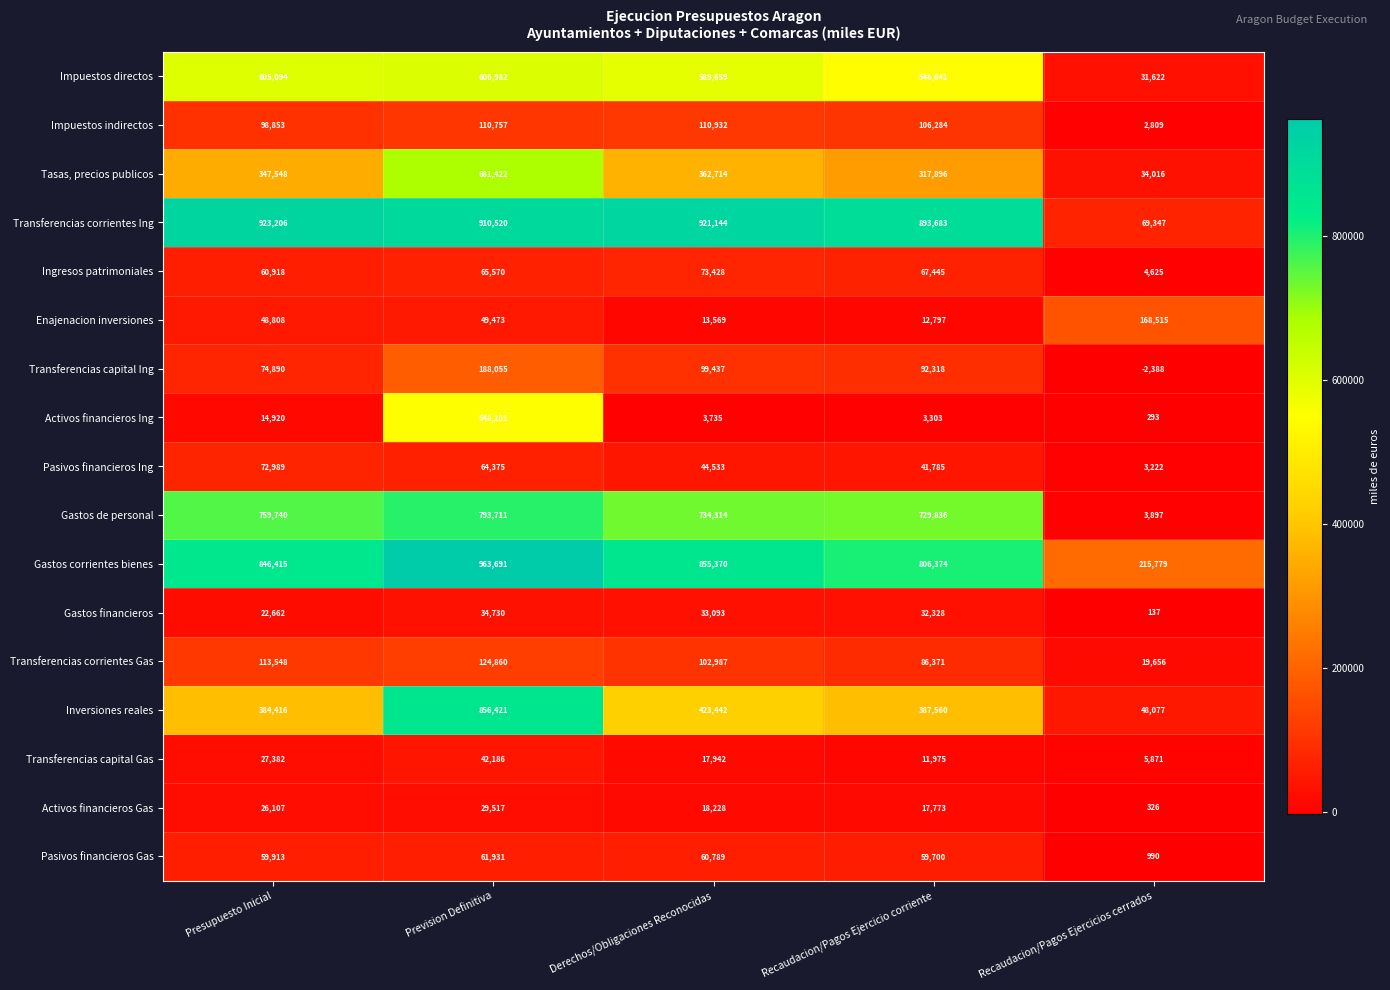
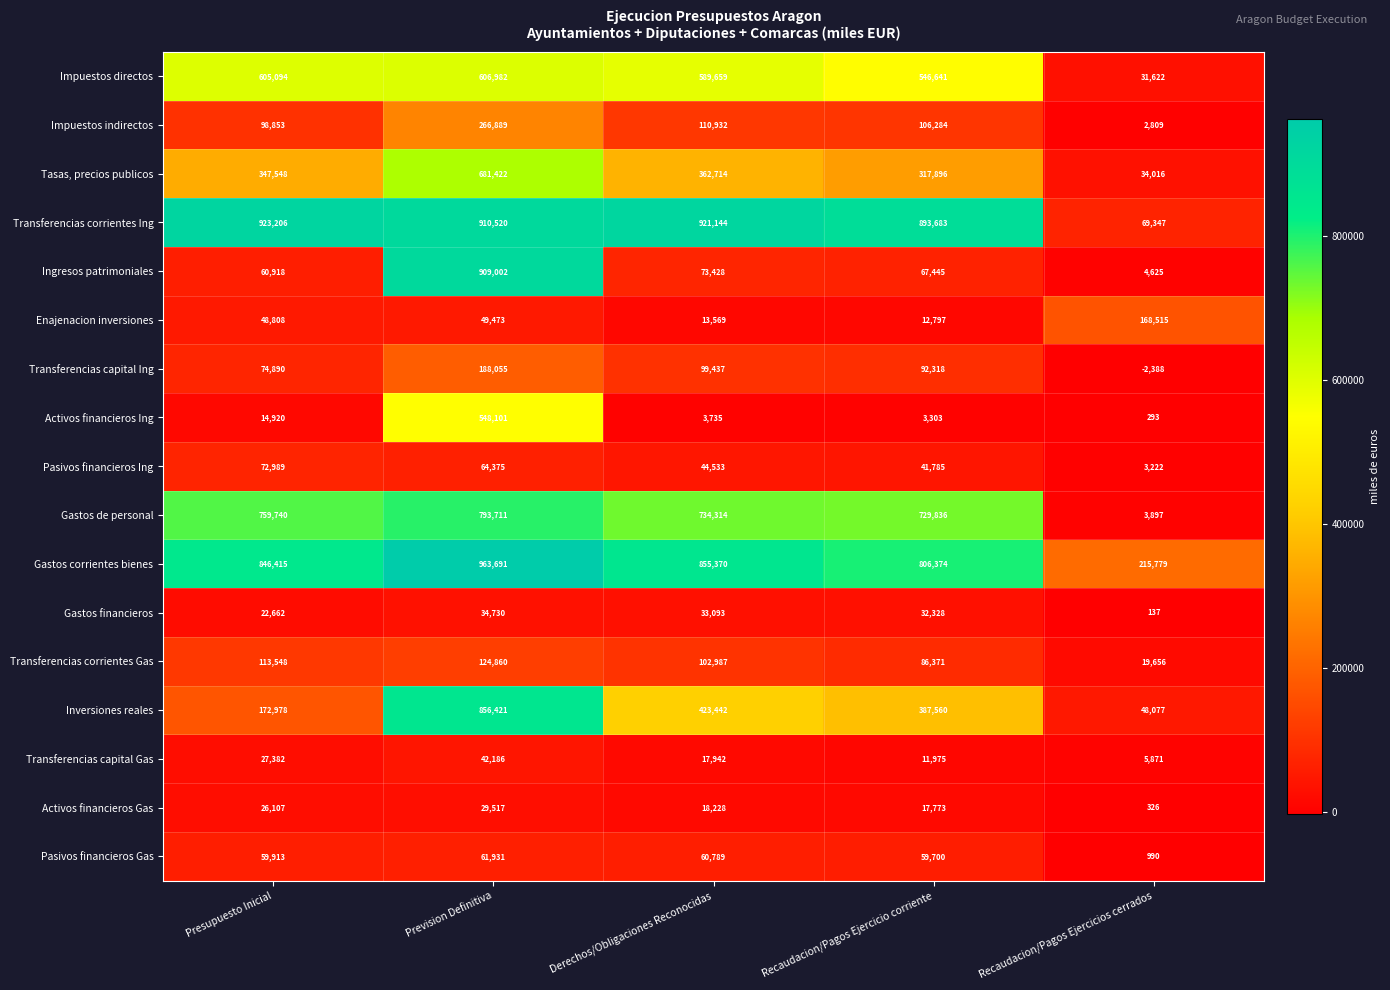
  {
    "Impuestos directos": {
      "Presupuesto Inicial": "605,094",
      "Prevision Definitiva": "606,982",
      "Derechos/Obligaciones Reconocidas": "589,659",
      "Recaudacion/Pagos Ejercicio corriente": "546,641",
      "Recaudacion/Pagos Ejercicios cerrados": "31,622"
    },
    "Impuestos indirectos": {
      "Presupuesto Inicial": "98,853",
-     "Prevision Definitiva": "110,757",
+     "Prevision Definitiva": "266,889",
      "Derechos/Obligaciones Reconocidas": "110,932",
      "Recaudacion/Pagos Ejercicio corriente": "106,284",
      "Recaudacion/Pagos Ejercicios cerrados": "2,809"
    },
    "Tasas, precios publicos": {
      "Presupuesto Inicial": "347,548",
      "Prevision Definitiva": "681,422",
      "Derechos/Obligaciones Reconocidas": "362,714",
      "Recaudacion/Pagos Ejercicio corriente": "317,896",
      "Recaudacion/Pagos Ejercicios cerrados": "34,016"
    },
    "Transferencias corrientes Ing": {
      "Presupuesto Inicial": "923,206",
      "Prevision Definitiva": "910,520",
      "Derechos/Obligaciones Reconocidas": "921,144",
      "Recaudacion/Pagos Ejercicio corriente": "893,683",
      "Recaudacion/Pagos Ejercicios cerrados": "69,347"
    },
    "Ingresos patrimoniales": {
      "Presupuesto Inicial": "60,918",
-     "Prevision Definitiva": "65,570",
+     "Prevision Definitiva": "909,002",
      "Derechos/Obligaciones Reconocidas": "73,428",
      "Recaudacion/Pagos Ejercicio corriente": "67,445",
      "Recaudacion/Pagos Ejercicios cerrados": "4,625"
    },
    "Enajenacion inversiones": {
      "Presupuesto Inicial": "48,808",
      "Prevision Definitiva": "49,473",
      "Derechos/Obligaciones Reconocidas": "13,569",
      "Recaudacion/Pagos Ejercicio corriente": "12,797",
      "Recaudacion/Pagos Ejercicios cerrados": "168,515"
    },
    "Transferencias capital Ing": {
      "Presupuesto Inicial": "74,890",
      "Prevision Definitiva": "188,055",
      "Derechos/Obligaciones Reconocidas": "99,437",
      "Recaudacion/Pagos Ejercicio corriente": "92,318",
      "Recaudacion/Pagos Ejercicios cerrados": "-2,388"
    },
    "Activos financieros Ing": {
      "Presupuesto Inicial": "14,920",
      "Prevision Definitiva": "548,101",
      "Derechos/Obligaciones Reconocidas": "3,735",
      "Recaudacion/Pagos Ejercicio corriente": "3,303",
      "Recaudacion/Pagos Ejercicios cerrados": "293"
    },
    "Pasivos financieros Ing": {
      "Presupuesto Inicial": "72,989",
      "Prevision Definitiva": "64,375",
      "Derechos/Obligaciones Reconocidas": "44,533",
      "Recaudacion/Pagos Ejercicio corriente": "41,785",
      "Recaudacion/Pagos Ejercicios cerrados": "3,222"
    },
    "Gastos de personal": {
      "Presupuesto Inicial": "759,740",
      "Prevision Definitiva": "793,711",
      "Derechos/Obligaciones Reconocidas": "734,314",
      "Recaudacion/Pagos Ejercicio corriente": "729,836",
      "Recaudacion/Pagos Ejercicios cerrados": "3,897"
    },
    "Gastos corrientes bienes": {
      "Presupuesto Inicial": "846,415",
      "Prevision Definitiva": "963,691",
      "Derechos/Obligaciones Reconocidas": "855,370",
      "Recaudacion/Pagos Ejercicio corriente": "806,374",
      "Recaudacion/Pagos Ejercicios cerrados": "215,779"
    },
    "Gastos financieros": {
      "Presupuesto Inicial": "22,662",
      "Prevision Definitiva": "34,730",
      "Derechos/Obligaciones Reconocidas": "33,093",
      "Recaudacion/Pagos Ejercicio corriente": "32,328",
      "Recaudacion/Pagos Ejercicios cerrados": "137"
    },
    "Transferencias corrientes Gas": {
      "Presupuesto Inicial": "113,548",
      "Prevision Definitiva": "124,860",
      "Derechos/Obligaciones Reconocidas": "102,987",
      "Recaudacion/Pagos Ejercicio corriente": "86,371",
      "Recaudacion/Pagos Ejercicios cerrados": "19,656"
    },
    "Inversiones reales": {
-     "Presupuesto Inicial": "384,416",
+     "Presupuesto Inicial": "172,978",
      "Prevision Definitiva": "856,421",
      "Derechos/Obligaciones Reconocidas": "423,442",
      "Recaudacion/Pagos Ejercicio corriente": "387,560",
      "Recaudacion/Pagos Ejercicios cerrados": "48,077"
    },
    "Transferencias capital Gas": {
      "Presupuesto Inicial": "27,382",
      "Prevision Definitiva": "42,186",
      "Derechos/Obligaciones Reconocidas": "17,942",
      "Recaudacion/Pagos Ejercicio corriente": "11,975",
      "Recaudacion/Pagos Ejercicios cerrados": "5,871"
    },
    "Activos financieros Gas": {
      "Presupuesto Inicial": "26,107",
      "Prevision Definitiva": "29,517",
      "Derechos/Obligaciones Reconocidas": "18,228",
      "Recaudacion/Pagos Ejercicio corriente": "17,773",
      "Recaudacion/Pagos Ejercicios cerrados": "326"
    },
    "Pasivos financieros Gas": {
      "Presupuesto Inicial": "59,913",
      "Prevision Definitiva": "61,931",
      "Derechos/Obligaciones Reconocidas": "60,789",
      "Recaudacion/Pagos Ejercicio corriente": "59,700",
      "Recaudacion/Pagos Ejercicios cerrados": "990"
    }
  }
